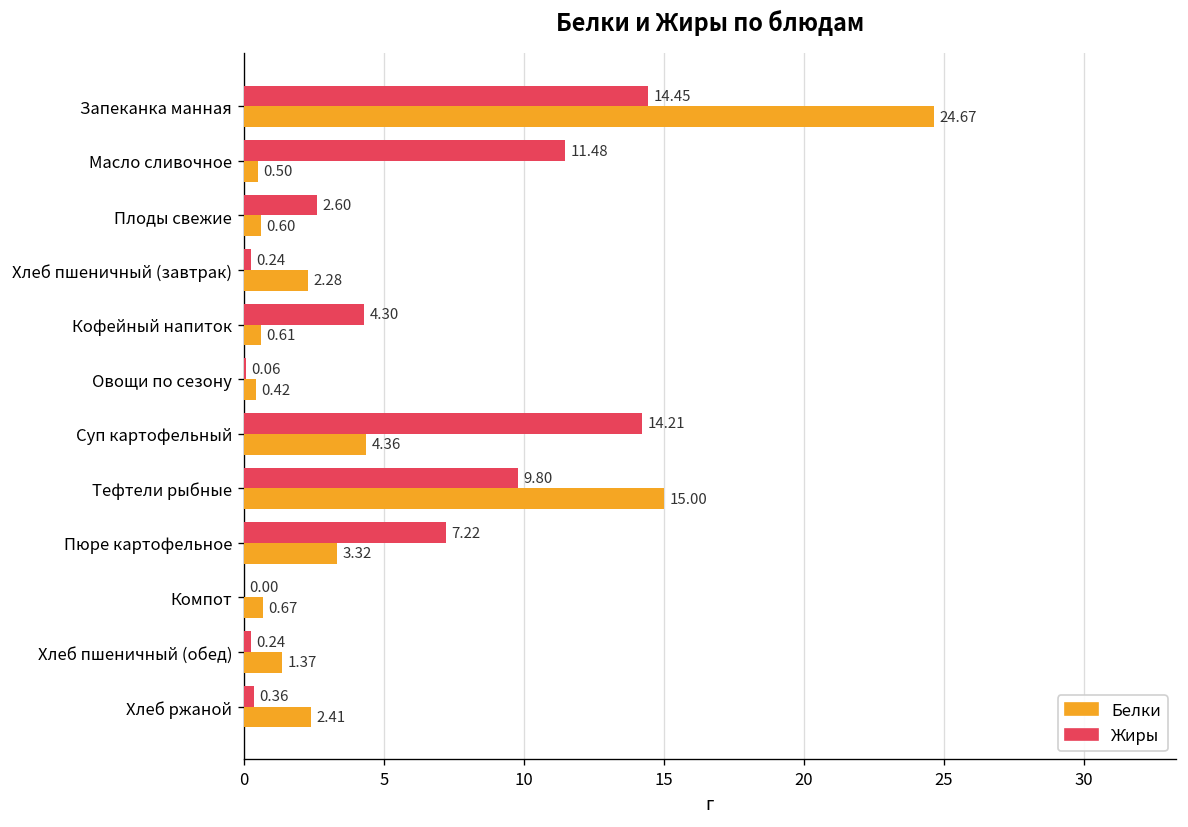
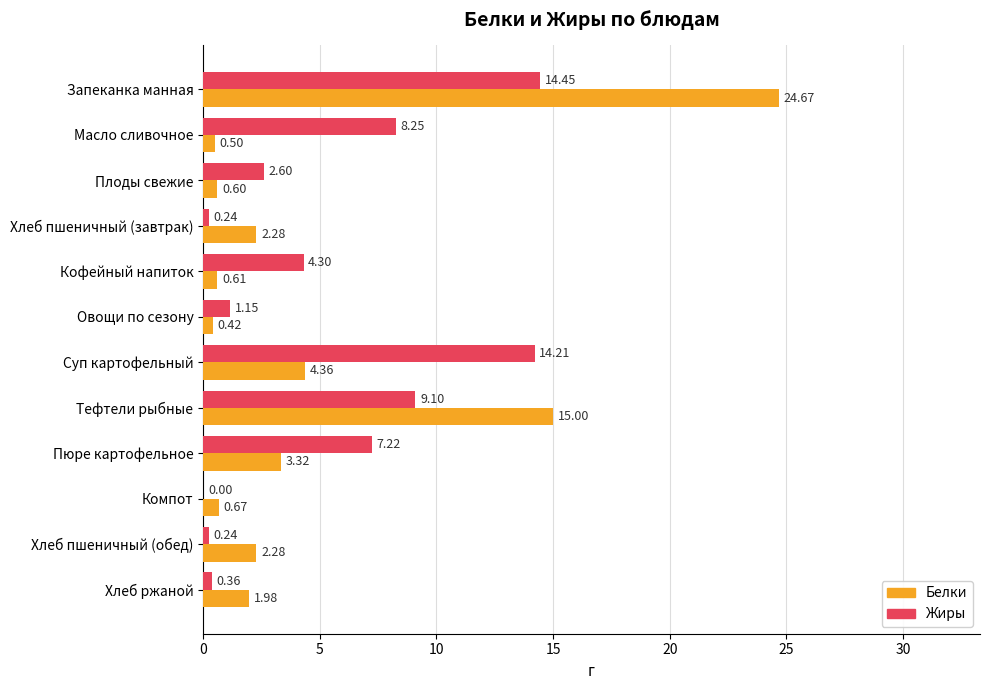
  {
    "Белки": {
      "Запеканка манная": 24.67,
      "Масло сливочное": 0.50,
      "Плоды свежие": 0.60,
      "Хлеб пшеничный (завтрак)": 2.28,
      "Кофейный напиток": 0.61,
      "Овощи по сезону": 0.42,
      "Суп картофельный": 4.36,
      "Тефтели рыбные": 15.00,
      "Пюре картофельное": 3.32,
      "Компот": 0.67,
-     "Хлеб пшеничный (обед)": 1.37,
-     "Хлеб ржаной": 2.41
+     "Хлеб пшеничный (обед)": 2.28,
+     "Хлеб ржаной": 1.98
    },
    "Жиры": {
      "Запеканка манная": 14.45,
-     "Масло сливочное": 11.48,
+     "Масло сливочное": 8.25,
      "Плоды свежие": 2.60,
      "Хлеб пшеничный (завтрак)": 0.24,
      "Кофейный напиток": 4.30,
-     "Овощи по сезону": 0.06,
+     "Овощи по сезону": 1.15,
      "Суп картофельный": 14.21,
-     "Тефтели рыбные": 9.80,
+     "Тефтели рыбные": 9.10,
      "Пюре картофельное": 7.22,
      "Компот": 0.00,
      "Хлеб пшеничный (обед)": 0.24,
      "Хлеб ржаной": 0.36
    }
  }
